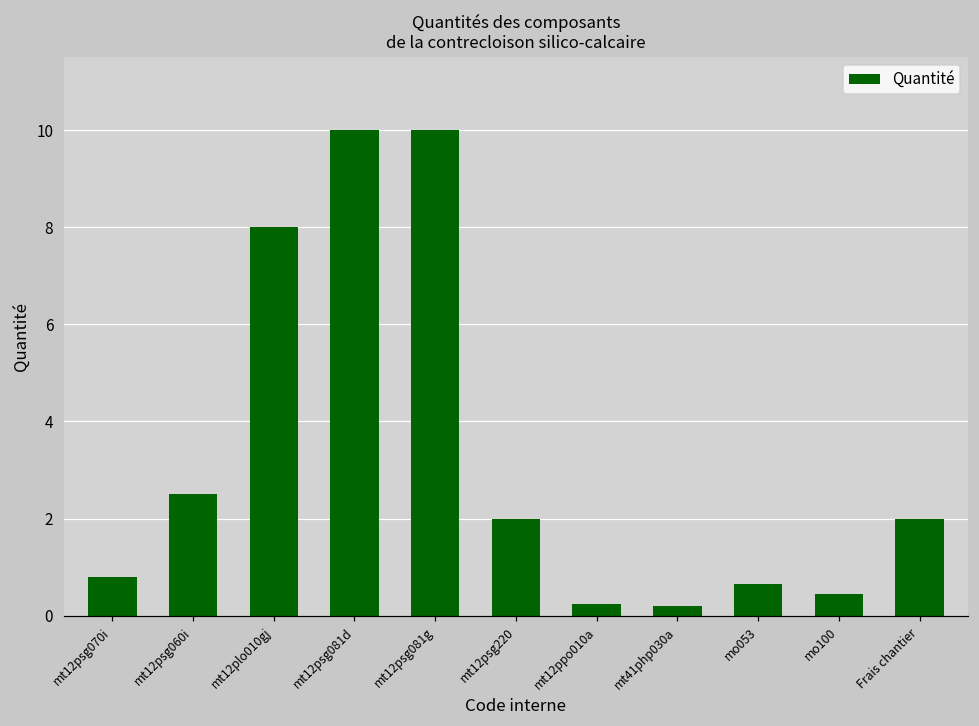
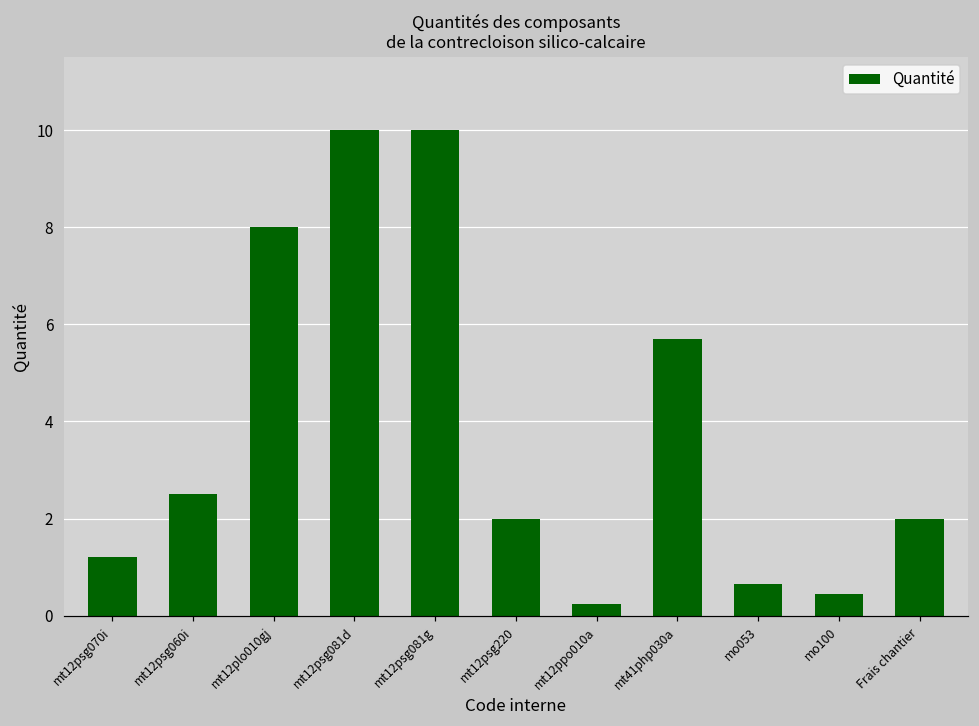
  {
-   "mt12psg070i": 0.8,
+   "mt12psg070i": 1.2,
    "mt12psg060i": 2.5,
    "mt12plo010gj": 8.0,
    "mt12psg081d": 10.0,
    "mt12psg081g": 10.0,
    "mt12psg220": 2.0,
    "mt12ppo010a": 0.3,
-   "mt41php030a": 0.2,
+   "mt41php030a": 5.7,
    "mo053": 0.6,
    "mo100": 0.5,
    "Frais chantier": 2.0
  }
